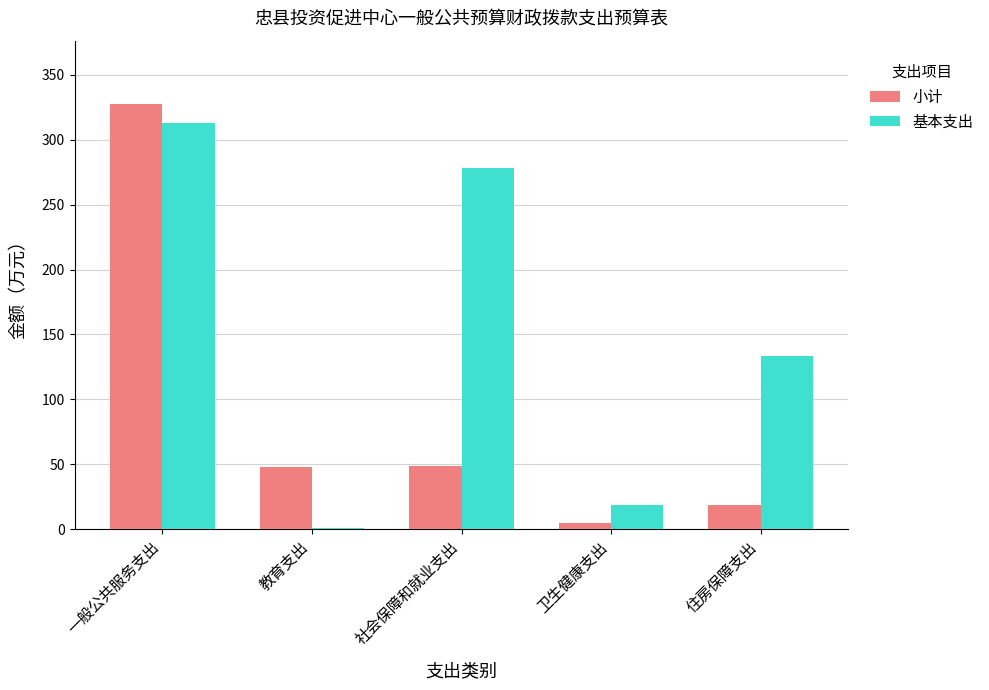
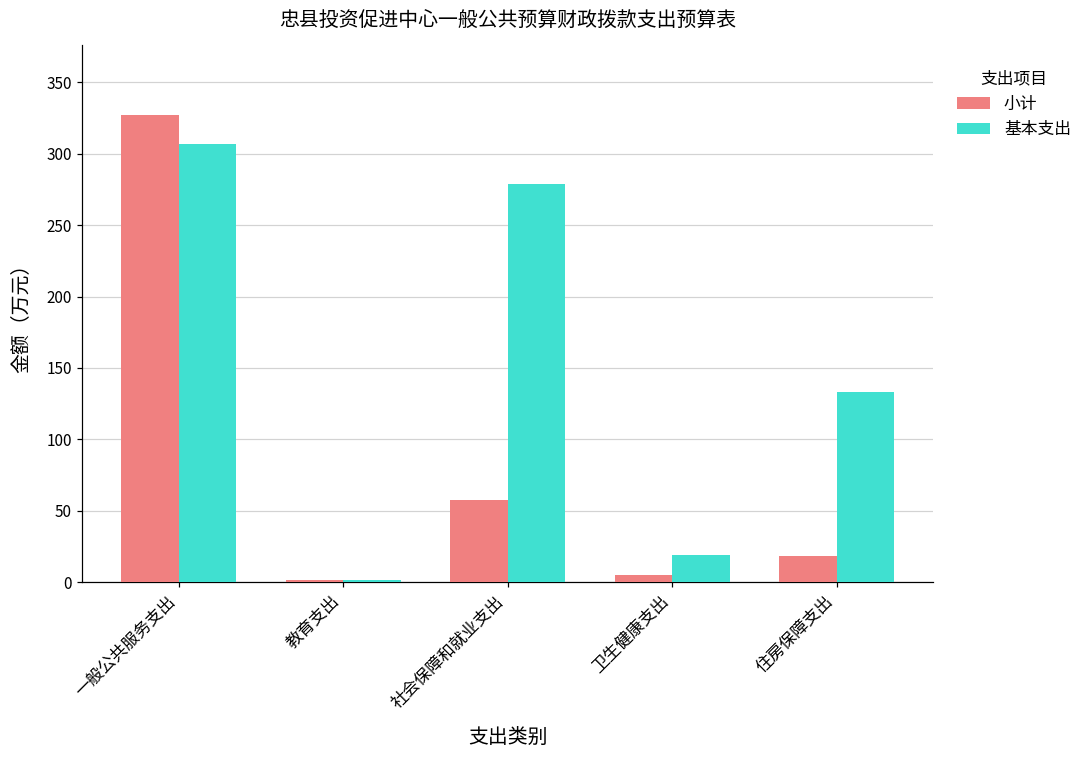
  {
    "小计": {
      "一般公共服务支出": 327,
-     "教育支出": 48,
-     "社会保障和就业支出": 48,
+     "教育支出": 1,
+     "社会保障和就业支出": 58,
      "卫生健康支出": 5,
      "住房保障支出": 19
    },
    "基本支出": {
-     "一般公共服务支出": 313,
+     "一般公共服务支出": 307,
      "社会保障和就业支出": 279,
      "卫生健康支出": 19,
      "住房保障支出": 133
    }
  }
